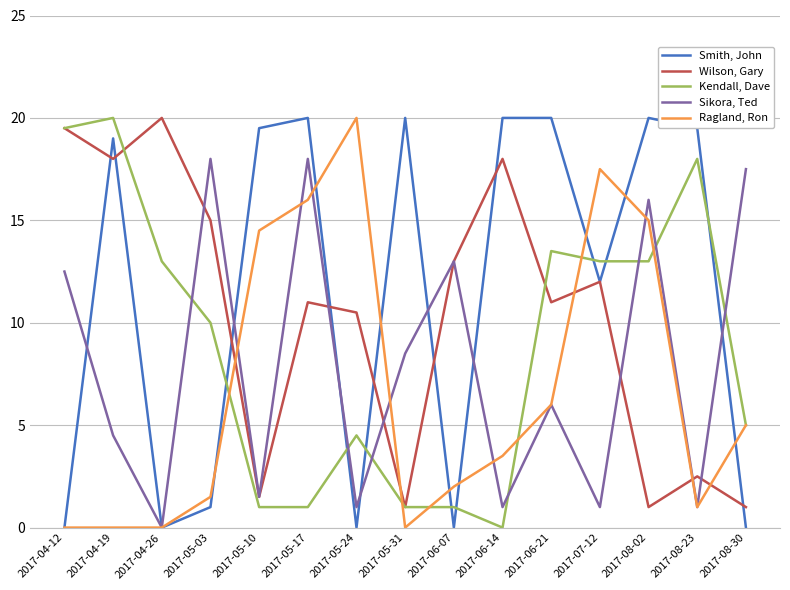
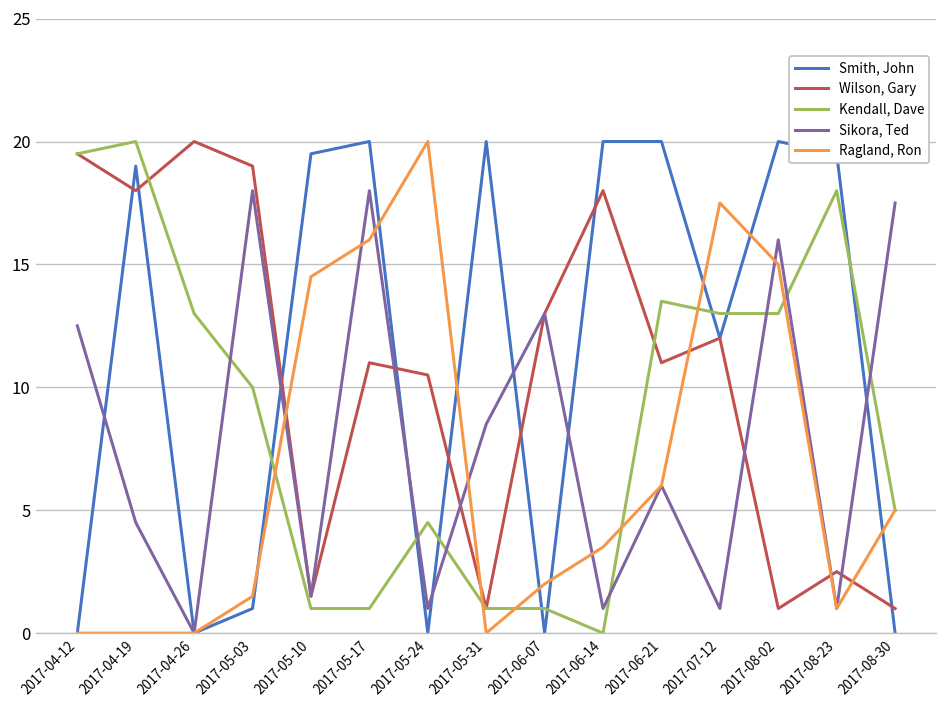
  {
    "Smith, John": {
      "2017-04-19": 19,
      "2017-05-03": 1,
      "2017-05-10": 19.5,
      "2017-05-17": 20,
      "2017-05-24": 0,
      "2017-05-31": 20,
      "2017-06-07": 0,
      "2017-06-14": 20,
      "2017-06-21": 20,
      "2017-08-02": 20,
      "2017-08-23": 19.5,
      "2017-08-30": 0
    },
    "Wilson, Gary": {
      "2017-04-19": 18,
      "2017-04-26": 20,
-     "2017-05-03": 15,
+     "2017-05-03": 19,
      "2017-05-17": 11,
      "2017-05-24": 10.5,
      "2017-06-14": 18,
      "2017-06-21": 11,
      "2017-08-02": 1,
      "2017-08-23": 2.5,
      "2017-08-30": 1
    },
    "Kendall, Dave": {
      "2017-04-19": 20,
      "2017-04-26": 13,
      "2017-05-03": 10,
      "2017-05-10": 1,
      "2017-05-17": 1,
      "2017-05-24": 4.5,
      "2017-06-07": 1,
      "2017-06-14": 0,
      "2017-06-21": 13.5,
      "2017-07-12": 13,
      "2017-08-02": 13,
      "2017-08-23": 18
    },
    "Sikora, Ted": {
      "2017-04-12": 12.5,
      "2017-04-19": 4.5,
      "2017-05-03": 18,
      "2017-05-17": 18,
      "2017-05-24": 1,
      "2017-05-31": 8.5,
      "2017-06-14": 1,
      "2017-07-12": 1,
      "2017-08-02": 16,
      "2017-08-30": 17.5
    },
    "Ragland, Ron": {
      "2017-04-19": 0,
      "2017-05-03": 1.5,
      "2017-05-10": 14.5,
      "2017-05-17": 16,
      "2017-05-24": 20,
      "2017-05-31": 0,
      "2017-06-07": 2,
      "2017-06-14": 3.5,
      "2017-07-12": 17.5,
      "2017-08-02": 15
    }
  }
